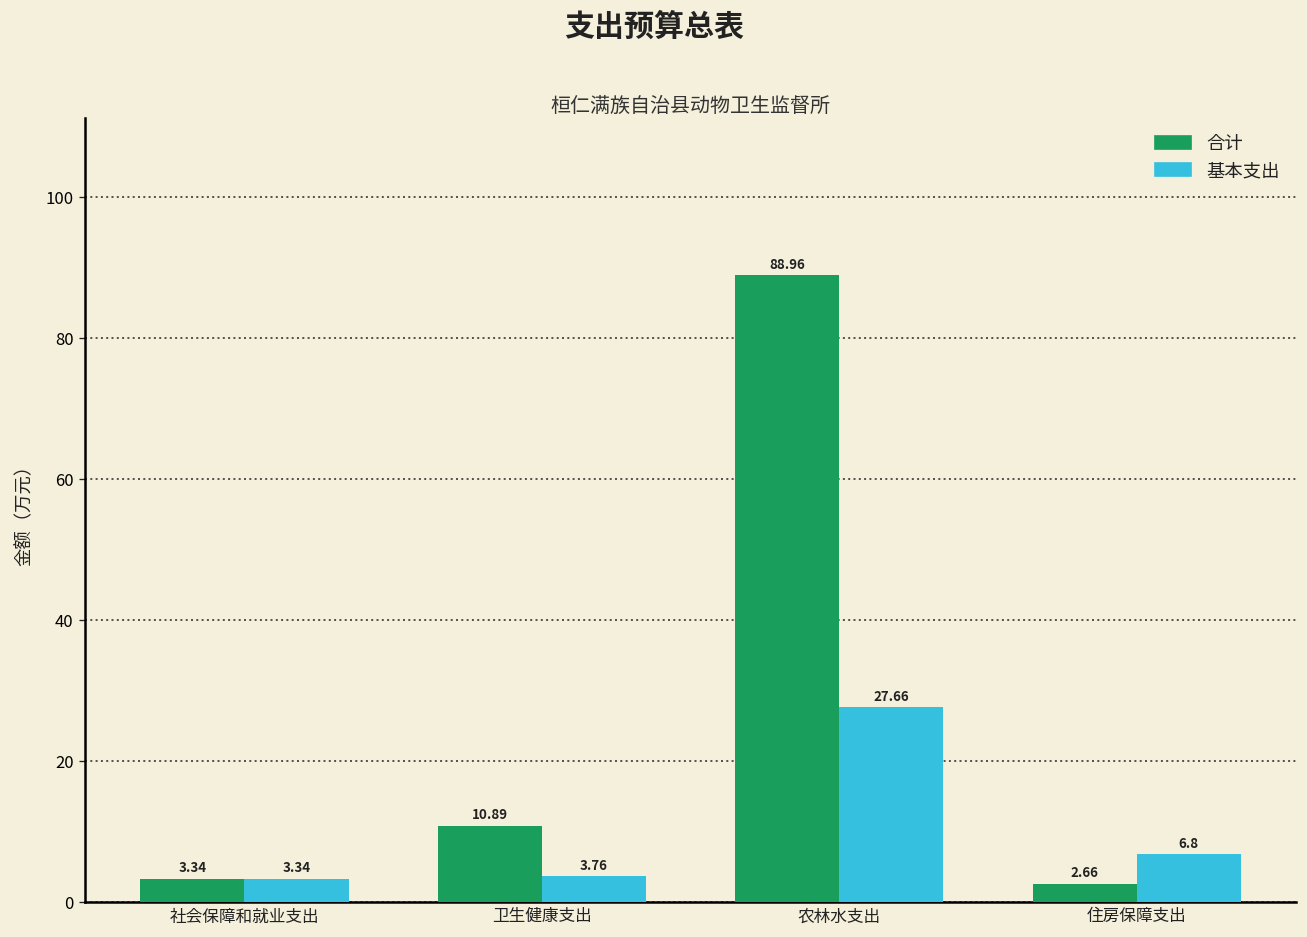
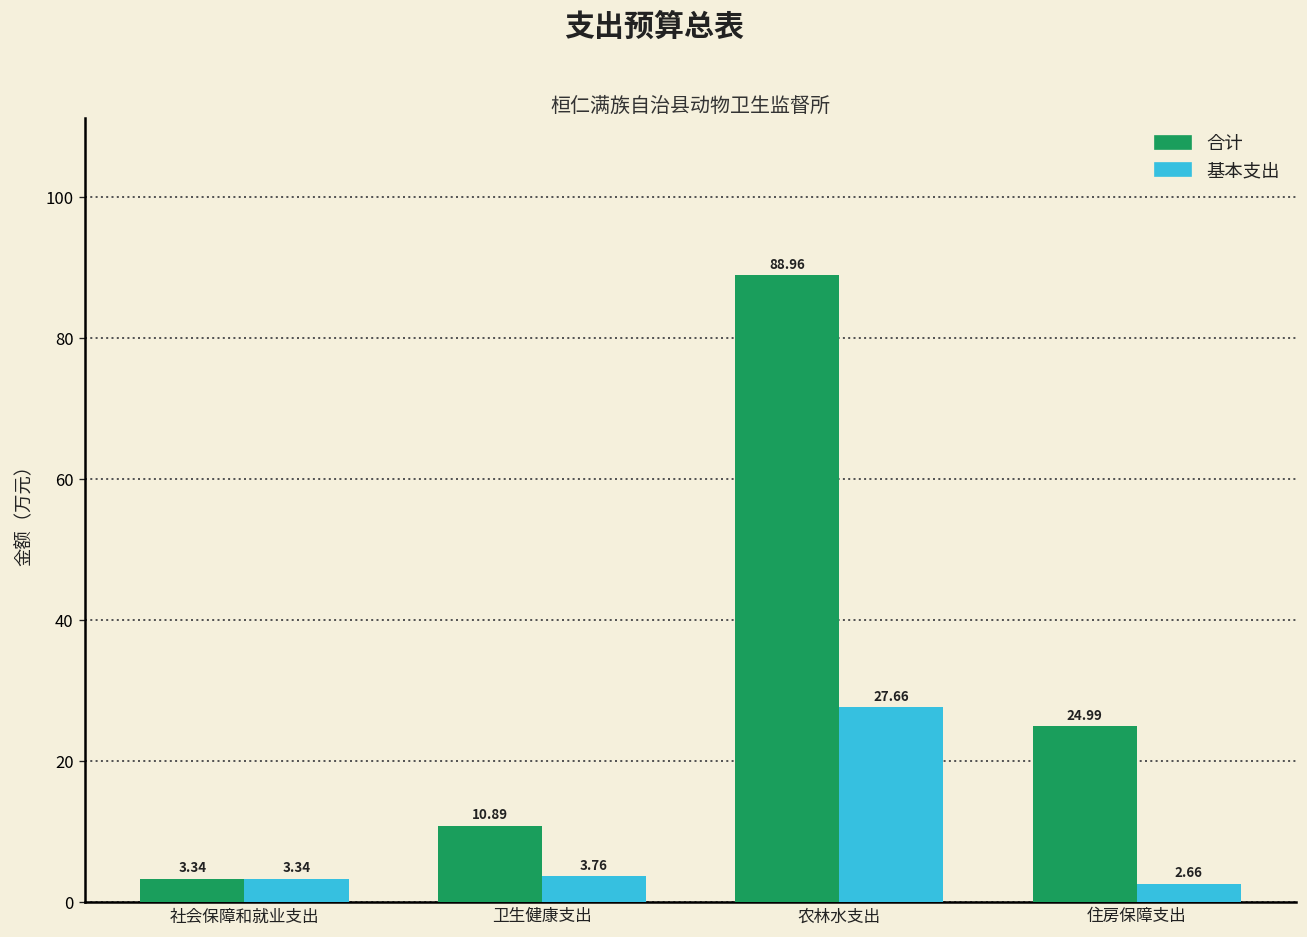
  {
    "合计": {
      "社会保障和就业支出": 3.34,
      "卫生健康支出": 10.89,
      "农林水支出": 88.96,
-     "住房保障支出": 2.66
+     "住房保障支出": 24.99
    },
    "基本支出": {
      "社会保障和就业支出": 3.34,
      "卫生健康支出": 3.76,
      "农林水支出": 27.66,
-     "住房保障支出": 6.8
+     "住房保障支出": 2.66
    }
  }
